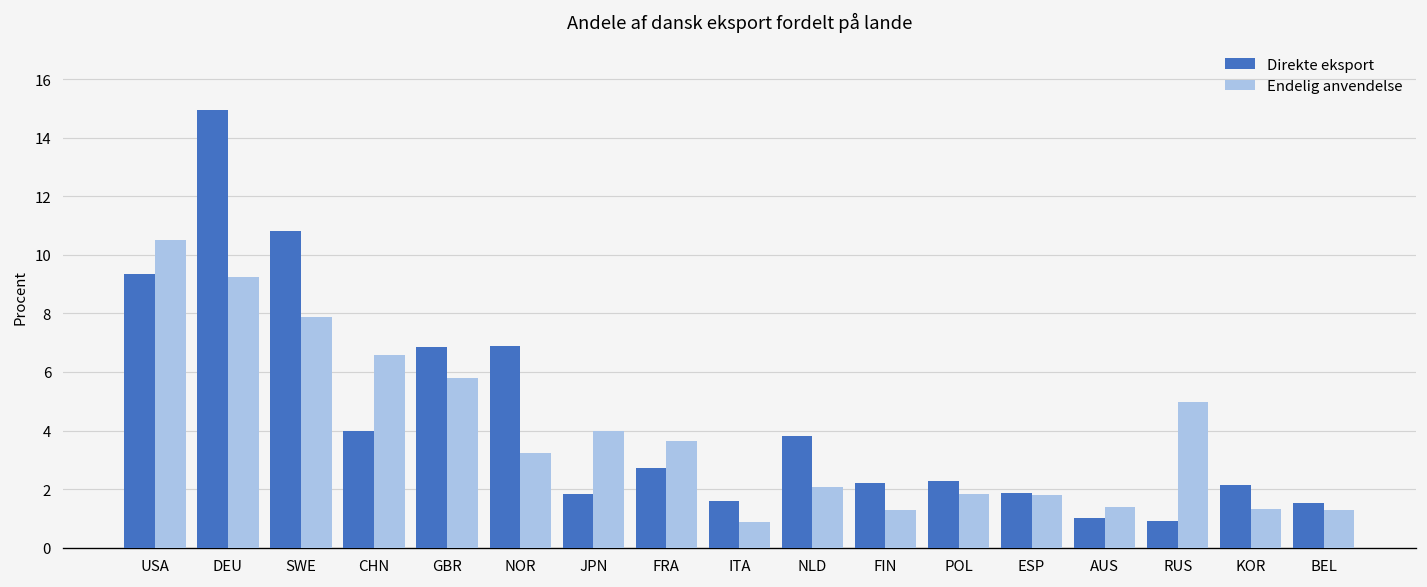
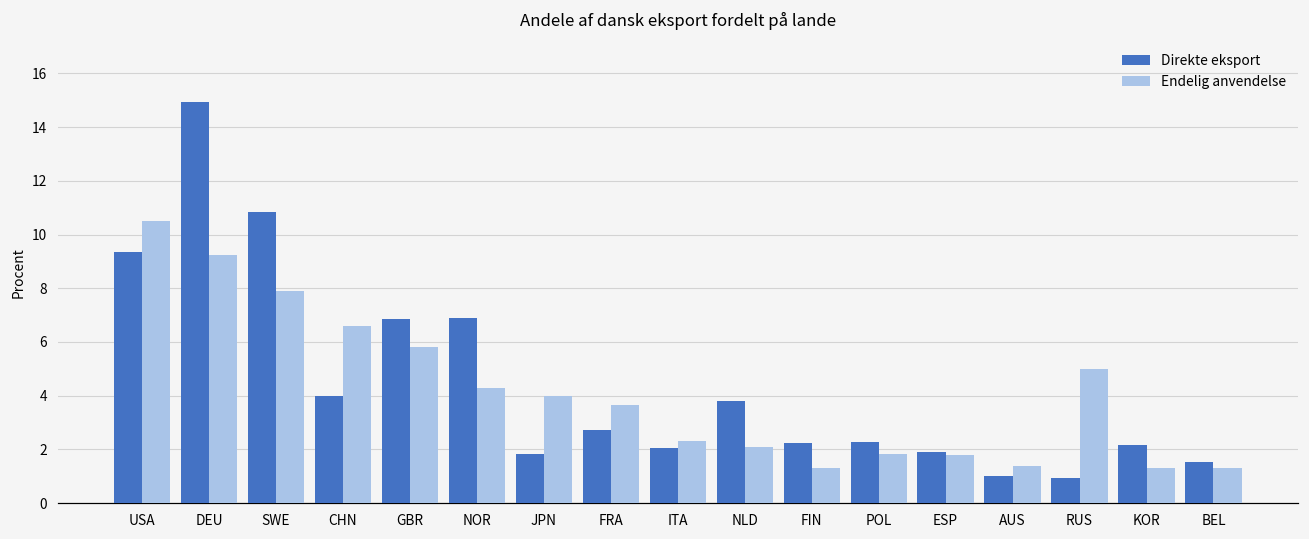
  {
    "Direkte eksport": {
      "USA": 9.3,
      "DEU": 14.9,
      "SWE": 10.8,
      "CHN": 4.0,
      "GBR": 6.9,
      "NOR": 6.9,
      "JPN": 1.8,
      "FRA": 2.7,
-     "ITA": 1.6,
+     "ITA": 2.1,
      "NLD": 3.8,
      "FIN": 2.2,
      "POL": 2.3,
      "ESP": 1.9,
      "AUS": 1.0,
      "RUS": 0.9,
      "KOR": 2.1,
      "BEL": 1.5
    },
    "Endelig anvendelse": {
      "USA": 10.5,
      "DEU": 9.2,
      "SWE": 7.9,
      "CHN": 6.6,
      "GBR": 5.8,
-     "NOR": 3.2,
+     "NOR": 4.3,
      "JPN": 4.0,
      "FRA": 3.6,
-     "ITA": 0.9,
+     "ITA": 2.3,
      "NLD": 2.1,
      "FIN": 1.3,
      "POL": 1.8,
      "ESP": 1.8,
      "AUS": 1.4,
      "RUS": 5.0,
      "KOR": 1.3,
      "BEL": 1.3
    }
  }
